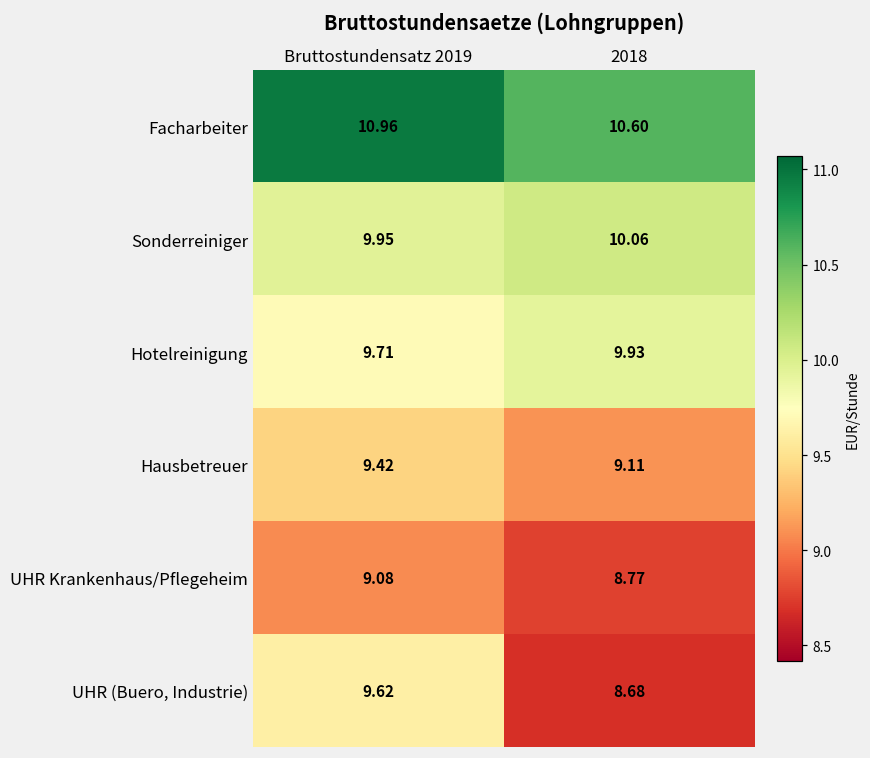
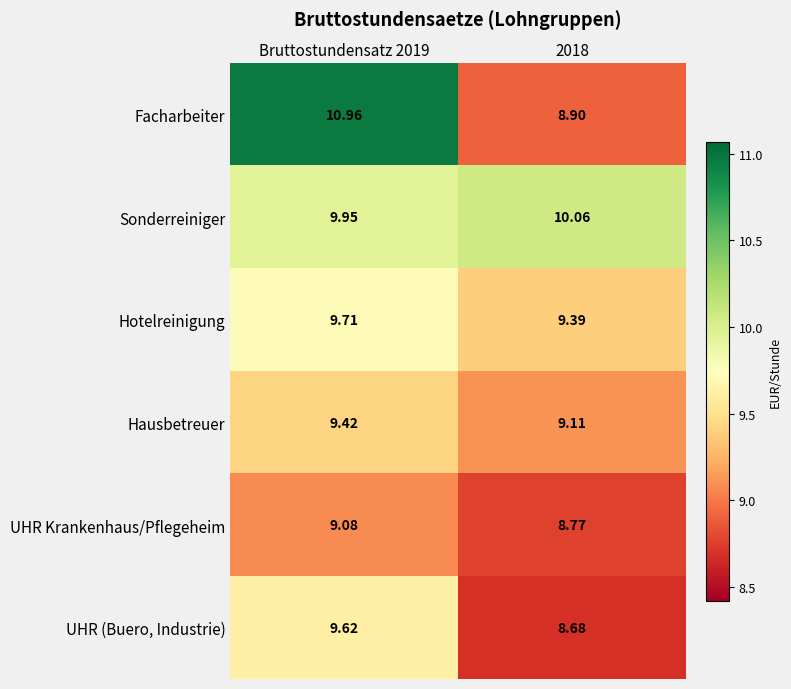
  {
    "Facharbeiter": {
      "Bruttostundensatz 2019": 10.96,
-     "2018": 10.60
+     "2018": 8.90
    },
    "Sonderreiniger": {
      "Bruttostundensatz 2019": 9.95,
      "2018": 10.06
    },
    "Hotelreinigung": {
      "Bruttostundensatz 2019": 9.71,
-     "2018": 9.93
+     "2018": 9.39
    },
    "Hausbetreuer": {
      "Bruttostundensatz 2019": 9.42,
      "2018": 9.11
    },
    "UHR Krankenhaus/Pflegeheim": {
      "Bruttostundensatz 2019": 9.08,
      "2018": 8.77
    },
    "UHR (Buero, Industrie)": {
      "Bruttostundensatz 2019": 9.62,
      "2018": 8.68
    }
  }
